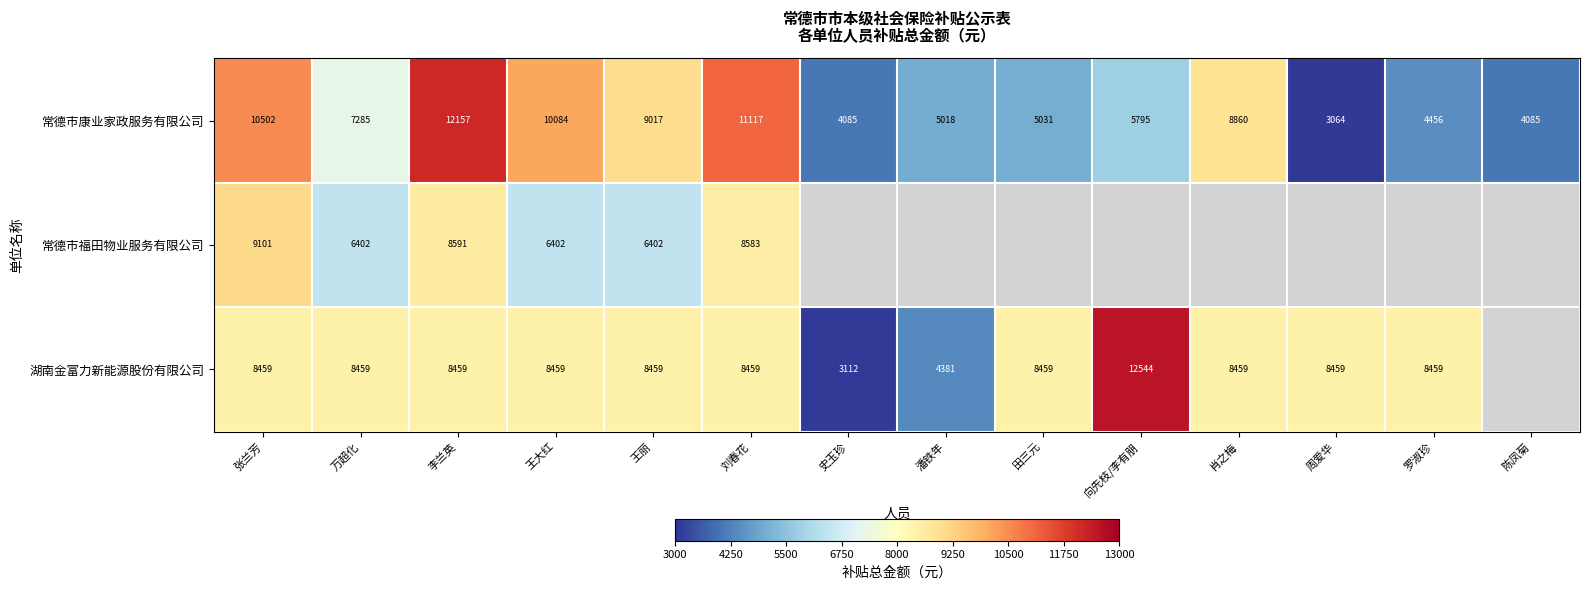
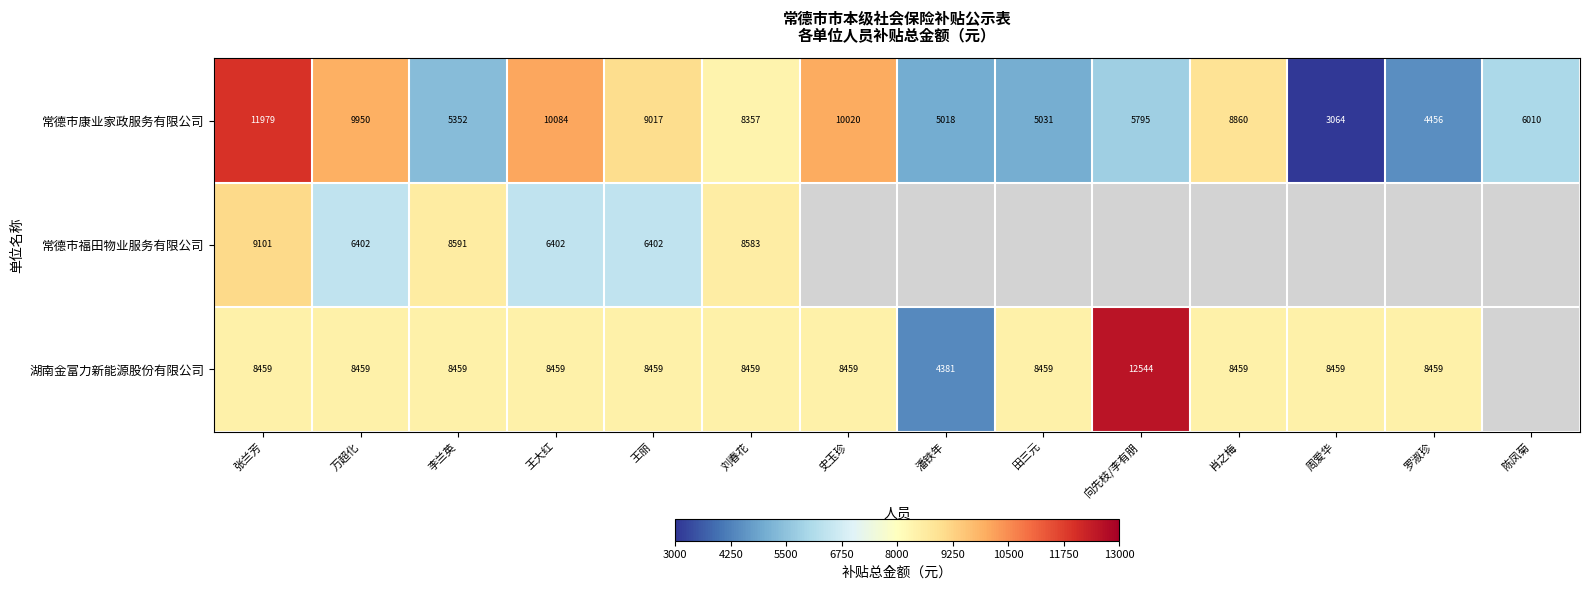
  {
    "常德市康业家政服务有限公司": {
-     "张兰芳": 10502,
-     "万超化": 7285,
-     "李兰英": 12157,
+     "张兰芳": 11979,
+     "万超化": 9950,
+     "李兰英": 5352,
      "王大红": 10084,
      "王丽": 9017,
-     "刘春花": 11117,
-     "史玉珍": 4085,
+     "刘春花": 8357,
+     "史玉珍": 10020,
      "潘铁年": 5018,
      "田三元": 5031,
      "向先枝/李有朋": 5795,
      "肖之梅": 8860,
      "周爱华": 3064,
      "罗淑珍": 4456,
-     "陈凤菊": 4085
+     "陈凤菊": 6010
    },
    "常德市福田物业服务有限公司": {
      "张兰芳": 9101,
      "万超化": 6402,
      "李兰英": 8591,
      "王大红": 6402,
      "王丽": 6402,
      "刘春花": 8583
    },
    "湖南金富力新能源股份有限公司": {
      "张兰芳": 8459,
      "万超化": 8459,
      "李兰英": 8459,
      "王大红": 8459,
      "王丽": 8459,
      "刘春花": 8459,
-     "史玉珍": 3112,
+     "史玉珍": 8459,
      "潘铁年": 4381,
      "田三元": 8459,
      "向先枝/李有朋": 12544,
      "肖之梅": 8459,
      "周爱华": 8459,
      "罗淑珍": 8459
    }
  }
